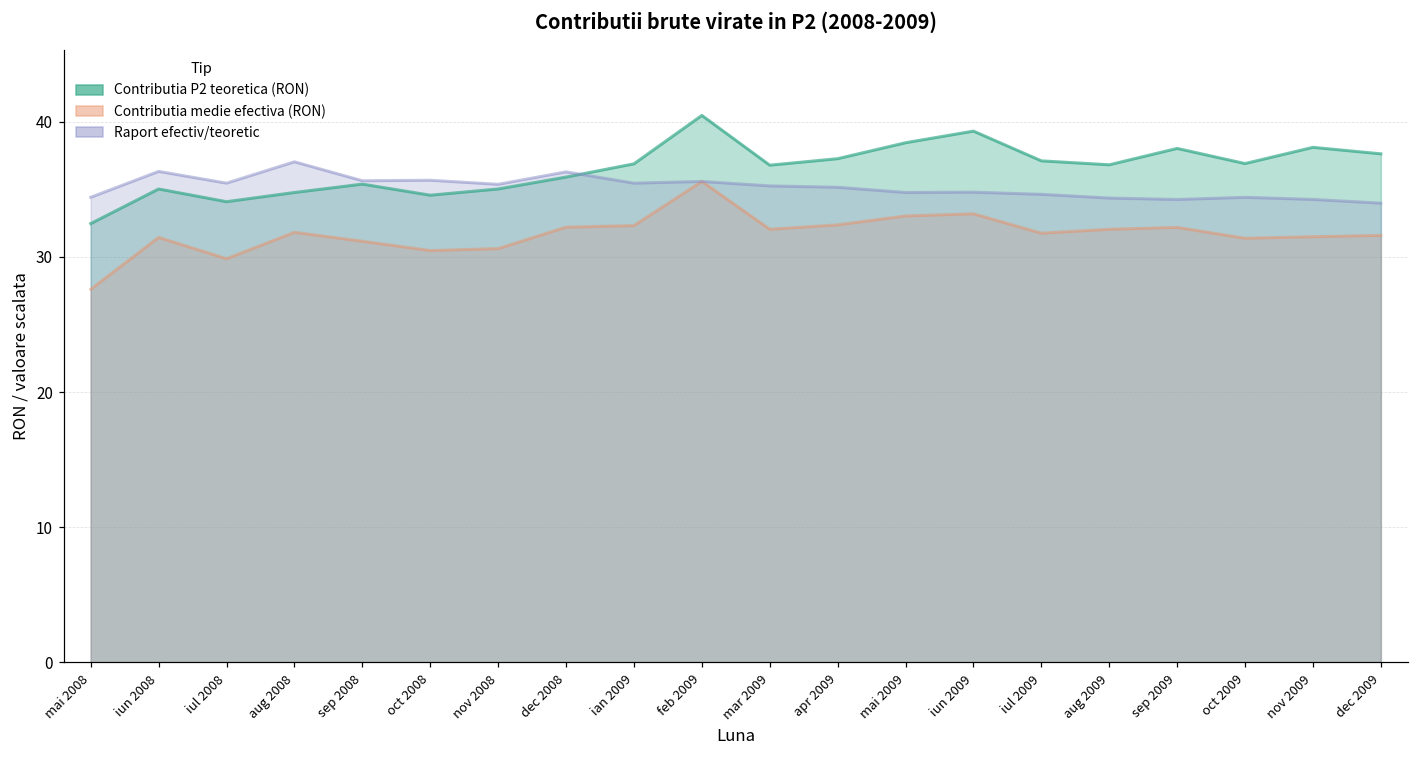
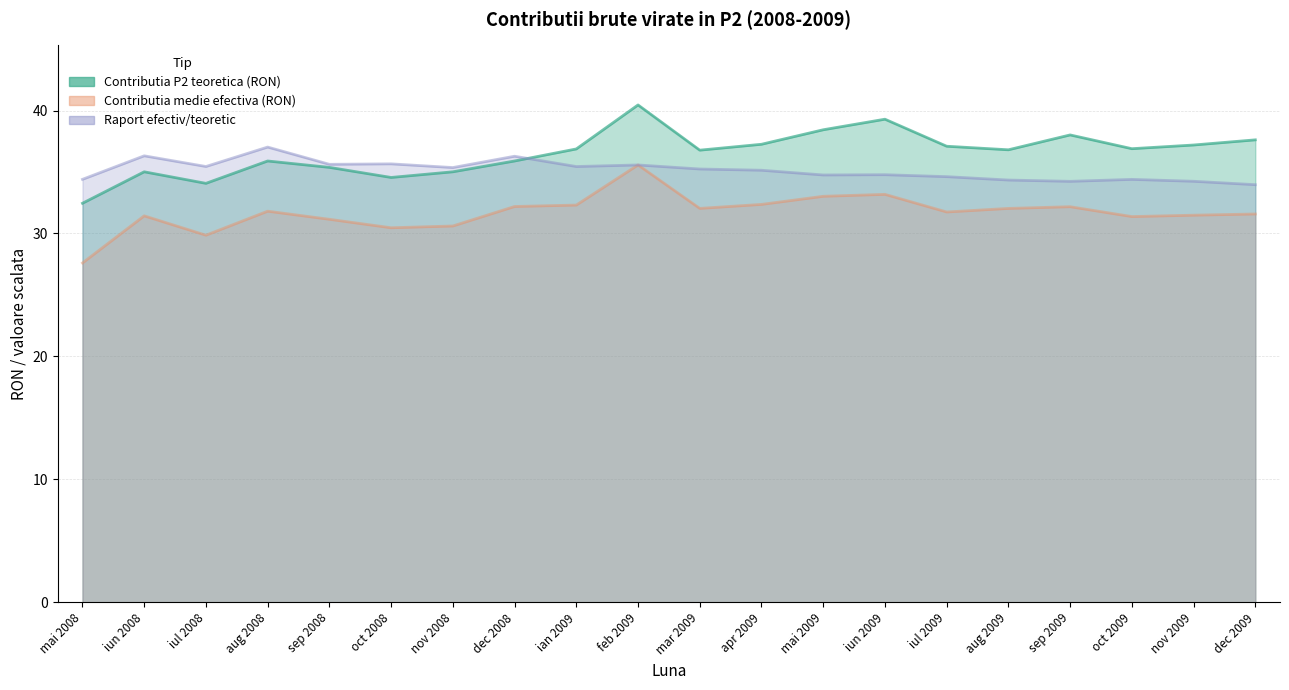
  {
    "Contributia P2 teoretica (RON)": {
      "mai 2008": 32.5,
      "iun 2008": 35.0,
      "iul 2008": 34.1,
-     "aug 2008": 34.8,
+     "aug 2008": 35.9,
      "sep 2008": 35.4,
      "oct 2008": 34.6,
      "nov 2008": 35.0,
      "dec 2008": 35.9,
      "ian 2009": 36.9,
      "feb 2009": 40.5,
      "mar 2009": 36.8,
      "apr 2009": 37.3,
      "mai 2009": 38.4,
      "iun 2009": 39.3,
      "iul 2009": 37.1,
      "aug 2009": 36.8,
      "sep 2009": 38.0,
      "oct 2009": 36.9,
-     "nov 2009": 38.1,
+     "nov 2009": 37.2,
      "dec 2009": 37.6
    }
  }
